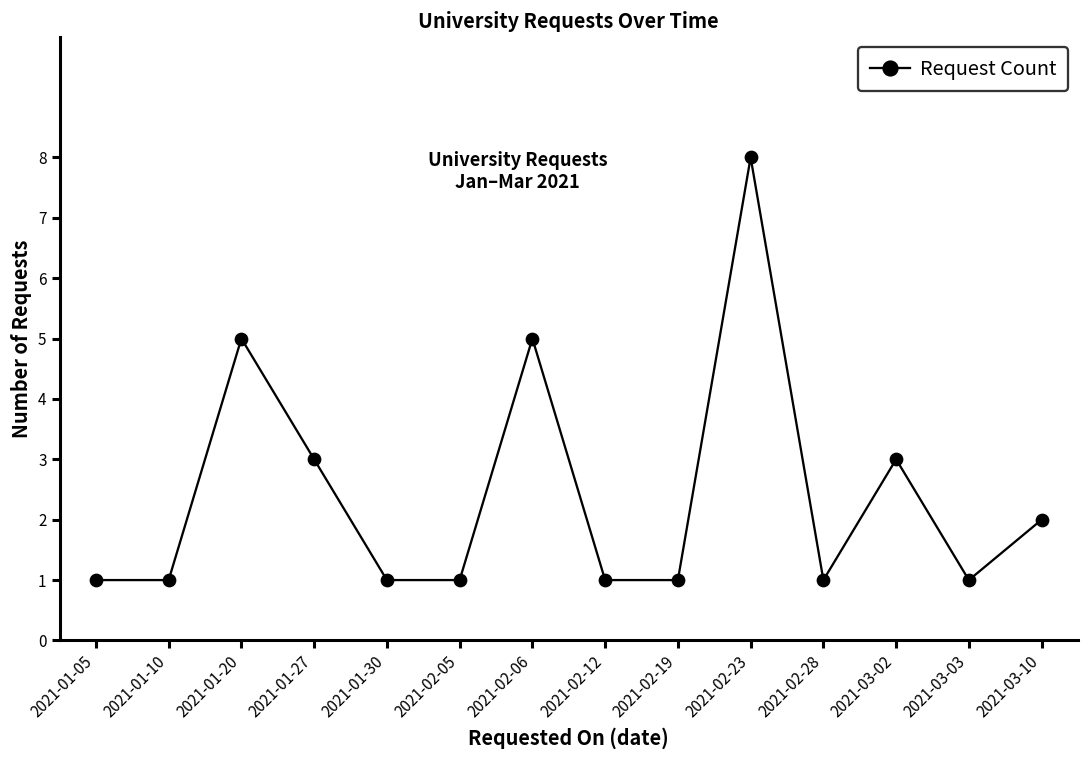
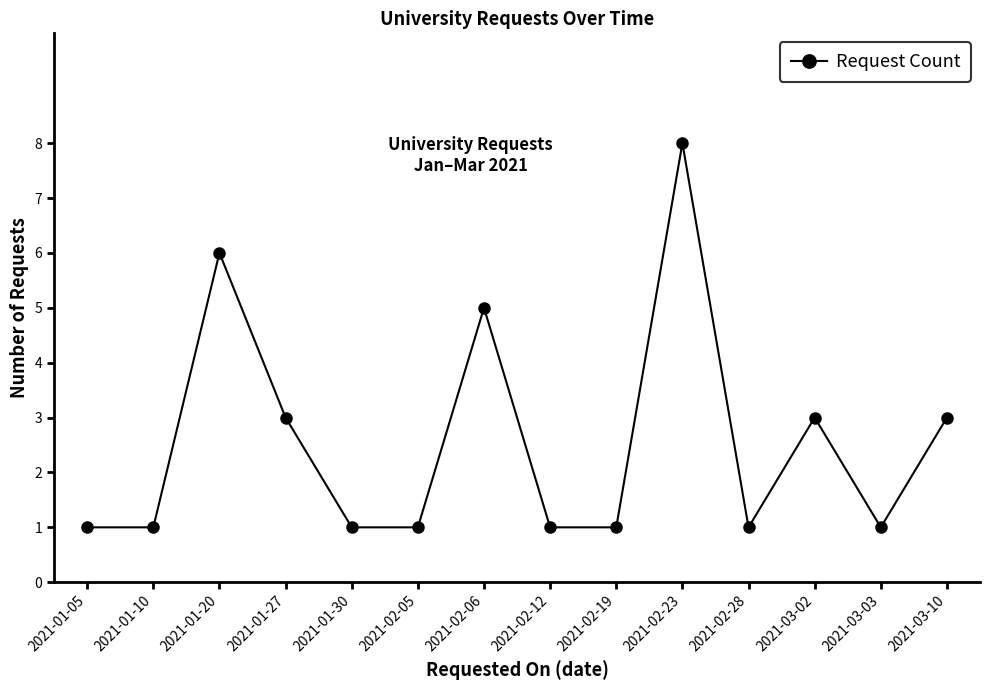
  {
    "2021-01-05": 1,
    "2021-01-10": 1,
-   "2021-01-20": 5,
+   "2021-01-20": 6,
    "2021-01-27": 3,
    "2021-01-30": 1,
    "2021-02-05": 1,
    "2021-02-06": 5,
    "2021-02-12": 1,
    "2021-02-19": 1,
    "2021-02-23": 8,
    "2021-02-28": 1,
    "2021-03-02": 3,
    "2021-03-03": 1,
-   "2021-03-10": 2
+   "2021-03-10": 3
  }
